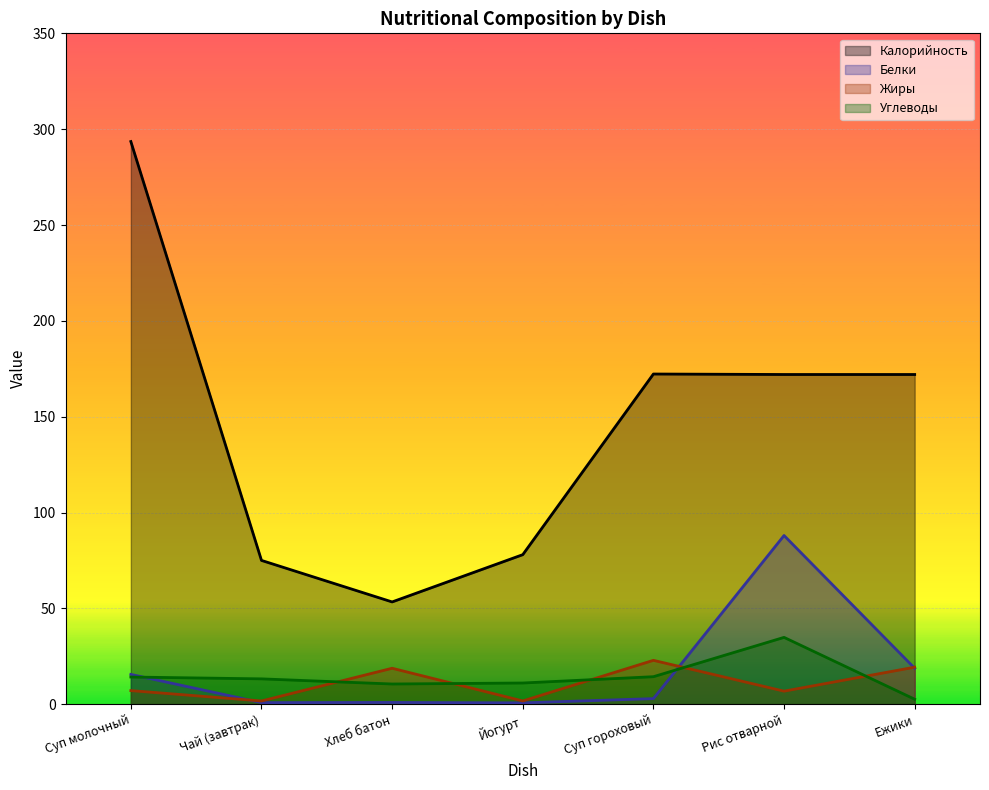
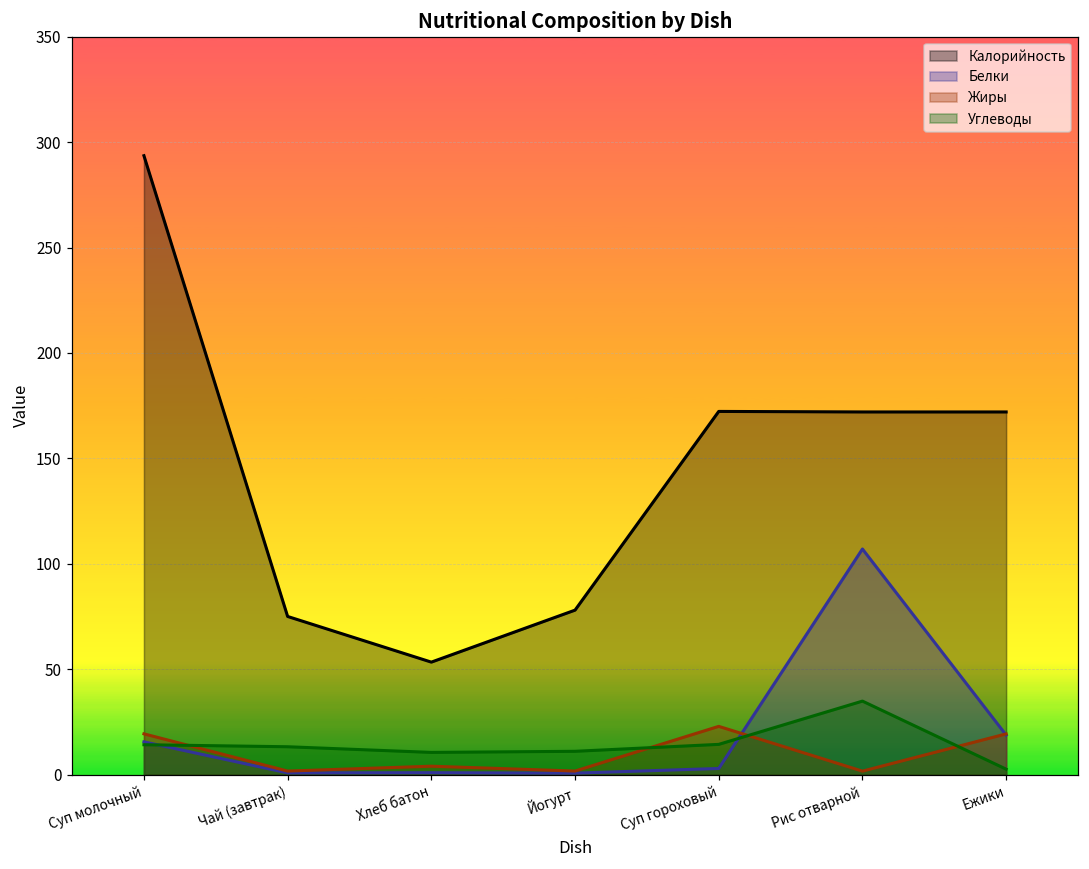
  {
    "Белки": {
      "Суп молочный": 16,
      "Хлеб батон": 1,
      "Суп гороховый": 3,
-     "Рис отварной": 88
+     "Рис отварной": 107
    },
    "Жиры": {
-     "Суп молочный": 7,
-     "Хлеб батон": 19,
+     "Суп молочный": 19,
+     "Хлеб батон": 4,
      "Суп гороховый": 23,
-     "Рис отварной": 7
+     "Рис отварной": 2
    }
  }
